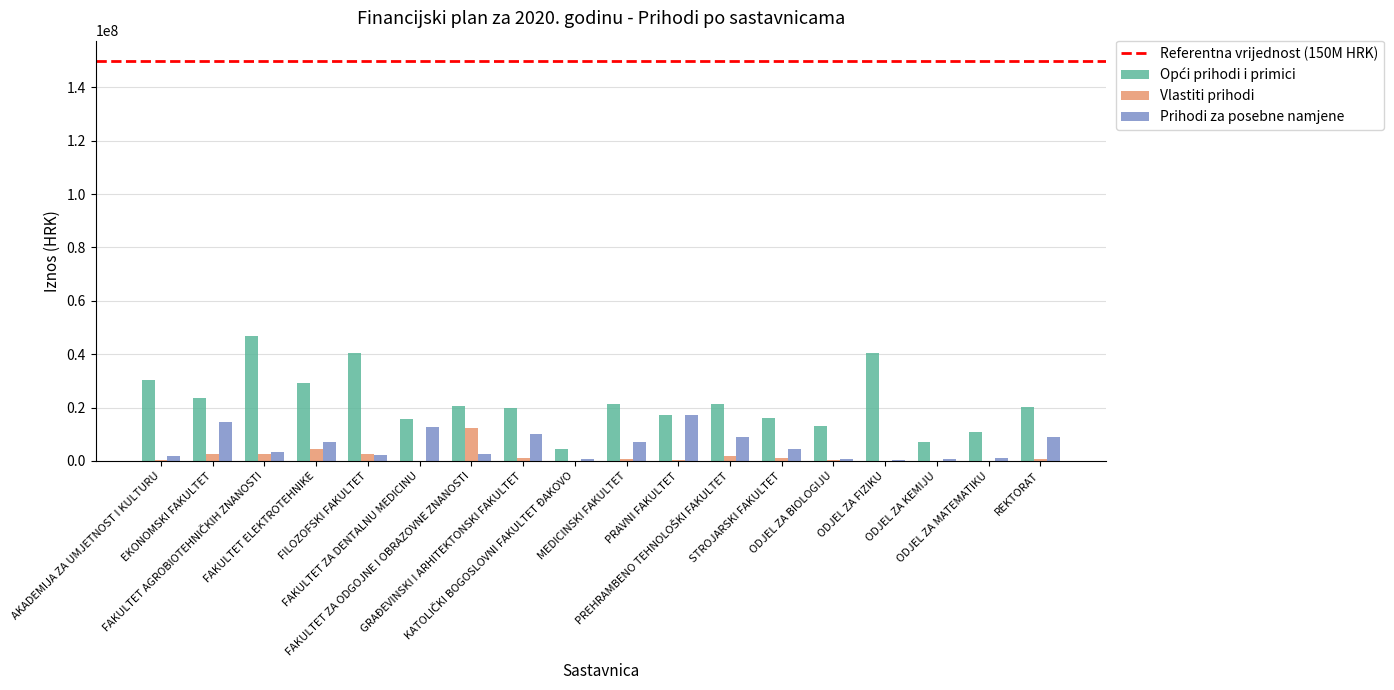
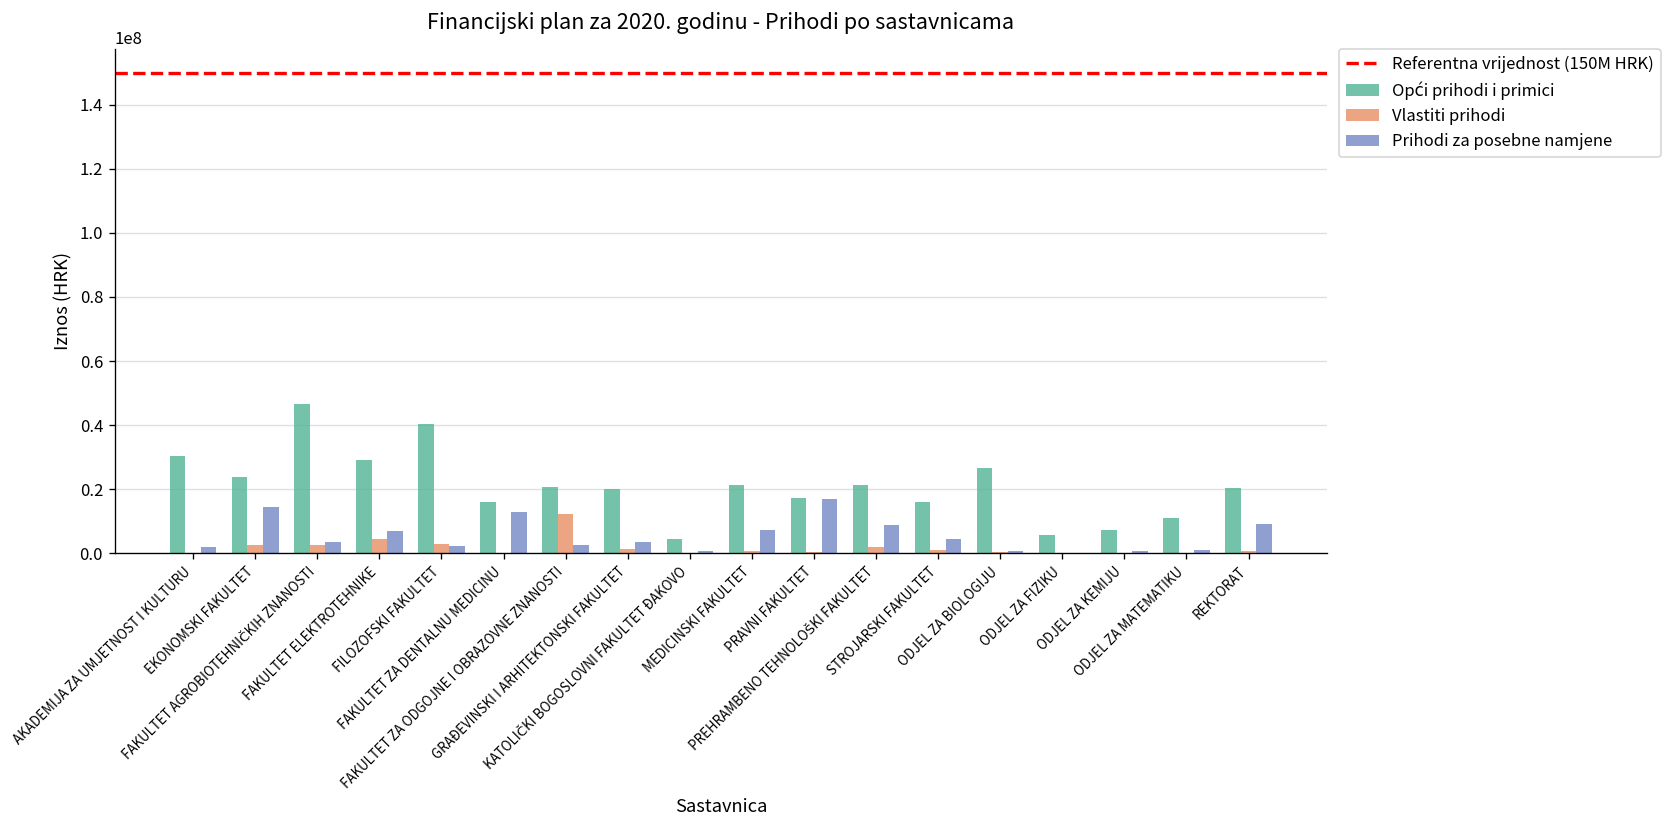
  {
    "Opći prihodi i primici": {
      "AKADEMIJA ZA UMJETNOST I KULTURU": 30000000,
      "EKONOMSKI FAKULTET": 24000000,
      "FAKULTET AGROBIOTEHNIČKIH ZNANOSTI": 47000000,
      "FAKULTET ELEKTROTEHNIKE": 29000000,
      "FILOZOFSKI FAKULTET": 40000000,
      "FAKULTET ZA DENTALNU MEDICINU": 16000000,
      "FAKULTET ZA ODGOJNE I OBRAZOVNE ZNANOSTI": 21000000,
      "GRAĐEVINSKI I ARHITEKTONSKI FAKULTET": 20000000,
      "KATOLIČKI BOGOSLOVNI FAKULTET ĐAKOVO": 4000000,
      "MEDICINSKI FAKULTET": 21000000,
      "PRAVNI FAKULTET": 17000000,
      "PREHRAMBENO TEHNOLOŠKI FAKULTET": 21000000,
      "STROJARSKI FAKULTET": 16000000,
-     "ODJEL ZA BIOLOGIJU": 13000000,
-     "ODJEL ZA FIZIKU": 41000000,
+     "ODJEL ZA BIOLOGIJU": 27000000,
+     "ODJEL ZA FIZIKU": 6000000,
      "ODJEL ZA KEMIJU": 7000000,
      "ODJEL ZA MATEMATIKU": 11000000,
      "REKTORAT": 20000000
    },
    "Vlastiti prihodi": {
      "EKONOMSKI FAKULTET": 3000000,
      "FAKULTET AGROBIOTEHNIČKIH ZNANOSTI": 3000000,
      "FAKULTET ELEKTROTEHNIKE": 4000000,
      "FILOZOFSKI FAKULTET": 3000000,
      "FAKULTET ZA ODGOJNE I OBRAZOVNE ZNANOSTI": 12000000,
      "GRAĐEVINSKI I ARHITEKTONSKI FAKULTET": 1000000,
      "PREHRAMBENO TEHNOLOŠKI FAKULTET": 2000000,
      "STROJARSKI FAKULTET": 1000000
    },
    "Prihodi za posebne namjene": {
      "AKADEMIJA ZA UMJETNOST I KULTURU": 2000000,
      "EKONOMSKI FAKULTET": 14000000,
      "FAKULTET AGROBIOTEHNIČKIH ZNANOSTI": 4000000,
      "FAKULTET ELEKTROTEHNIKE": 7000000,
      "FILOZOFSKI FAKULTET": 2000000,
      "FAKULTET ZA DENTALNU MEDICINU": 13000000,
      "FAKULTET ZA ODGOJNE I OBRAZOVNE ZNANOSTI": 3000000,
-     "GRAĐEVINSKI I ARHITEKTONSKI FAKULTET": 10000000,
+     "GRAĐEVINSKI I ARHITEKTONSKI FAKULTET": 3000000,
      "MEDICINSKI FAKULTET": 7000000,
      "PRAVNI FAKULTET": 17000000,
      "PREHRAMBENO TEHNOLOŠKI FAKULTET": 9000000,
      "STROJARSKI FAKULTET": 4000000,
      "REKTORAT": 9000000
    }
  }
